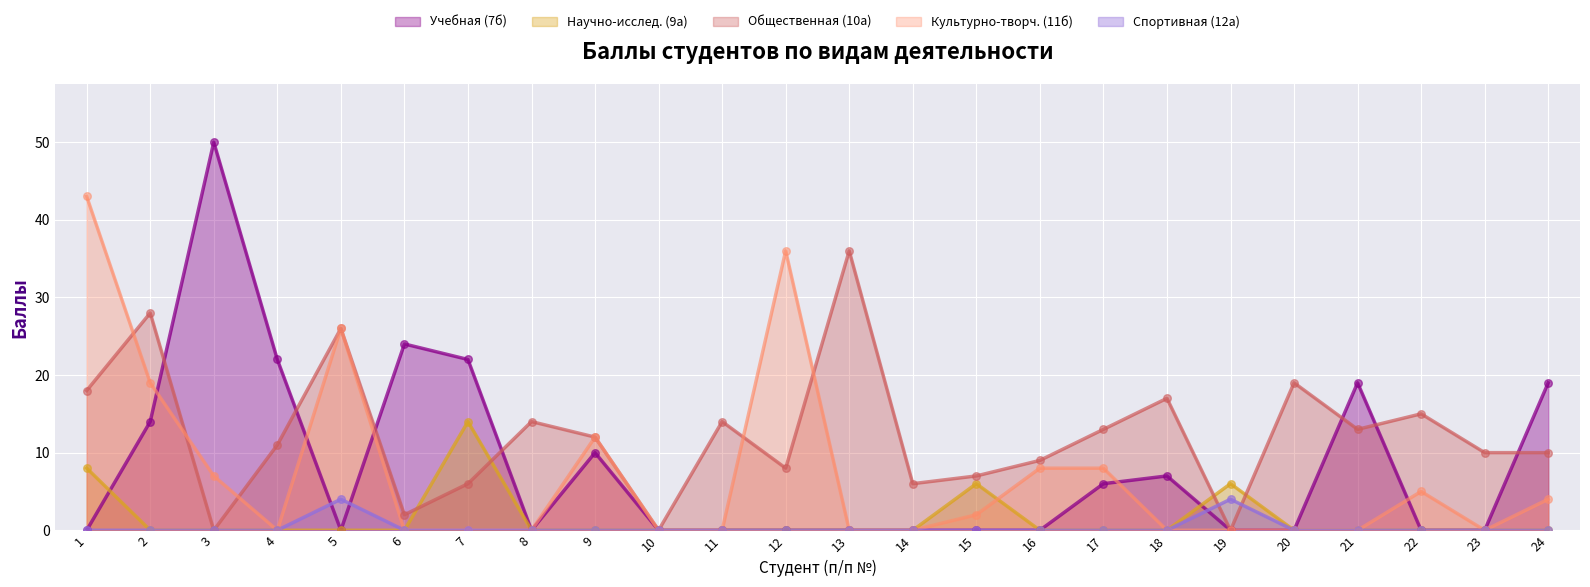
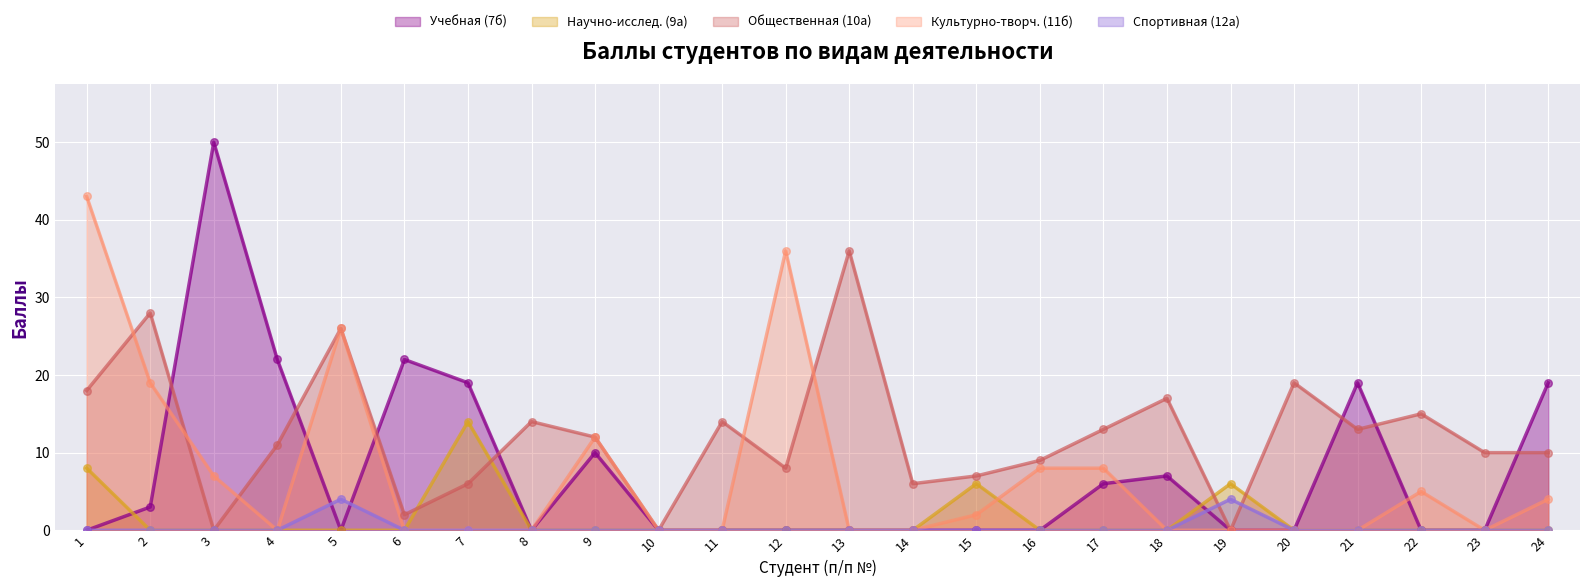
  {
    "Учебная (7б)": {
-     "2": 14,
+     "2": 3,
      "3": 50,
      "4": 22,
-     "6": 24,
-     "7": 22,
+     "6": 22,
+     "7": 19,
      "9": 10,
      "17": 6,
      "18": 7,
      "21": 19,
      "24": 19
    },
    "Спортивная (12а)": {
      "5": 4,
      "19": 4
    }
  }
